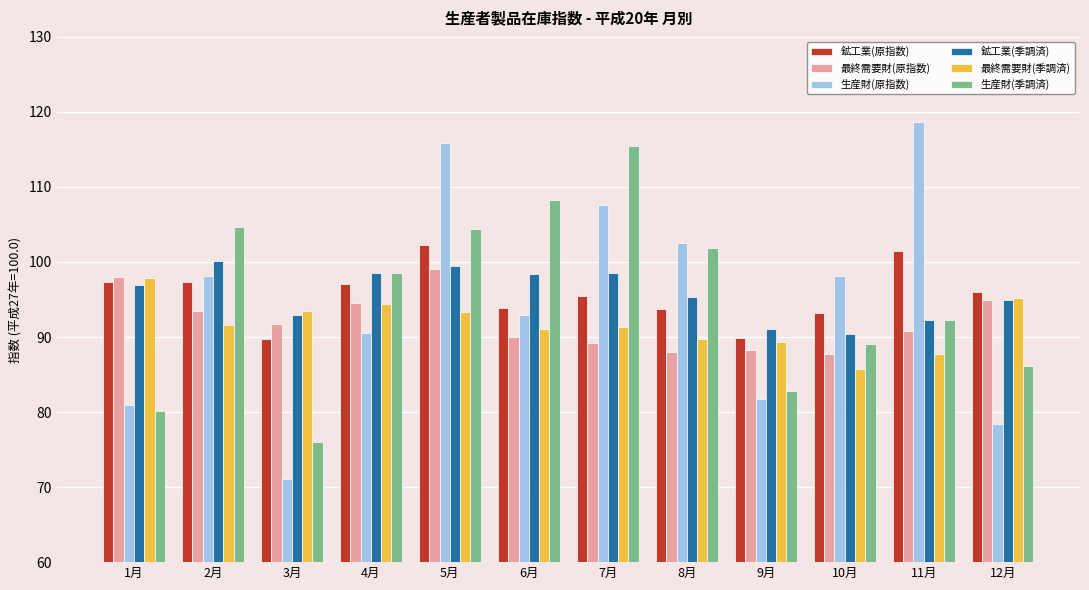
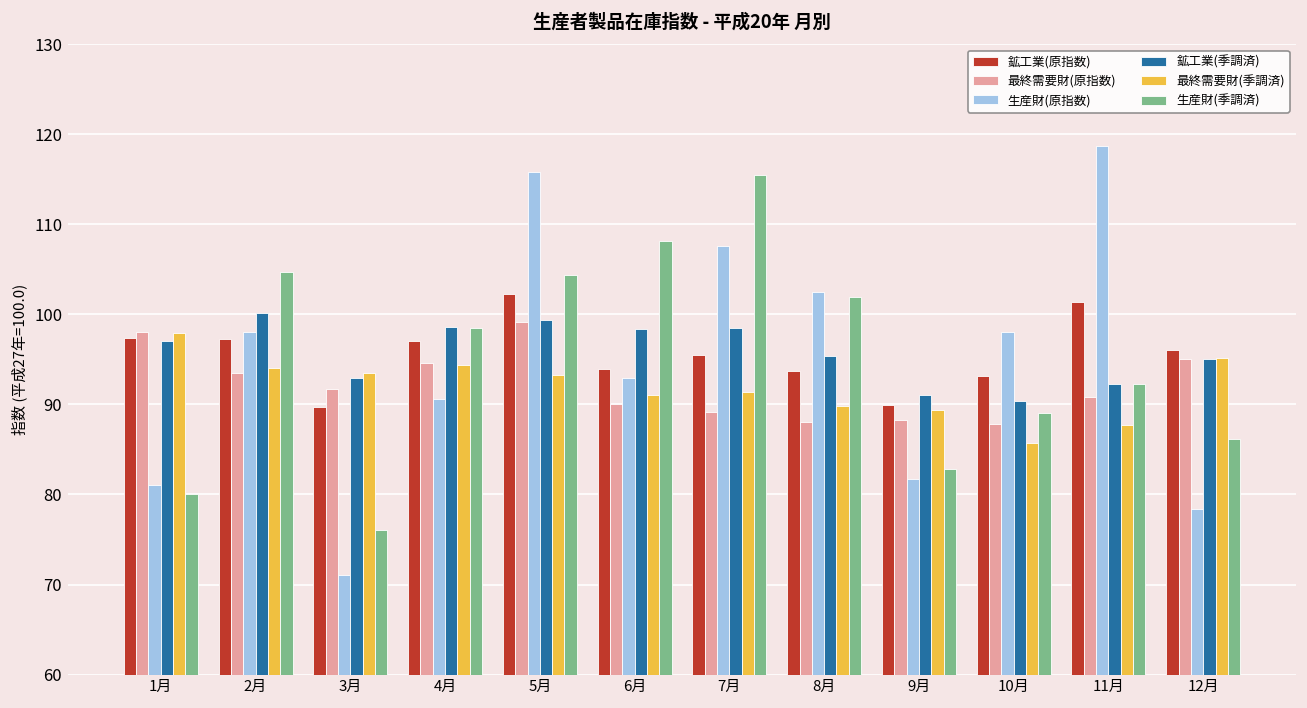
  {
    "鉱工業(原指数)": {
      "1月": 97,
      "2月": 97,
      "3月": 90,
      "4月": 97,
      "5月": 102,
      "6月": 94,
      "7月": 96,
      "8月": 94,
      "9月": 90,
      "10月": 93,
      "11月": 101,
      "12月": 96
    },
    "最終需要財(原指数)": {
      "1月": 98,
      "2月": 94,
      "3月": 92,
      "4月": 95,
      "5月": 99,
      "6月": 90,
      "7月": 89,
      "8月": 88,
      "9月": 88,
      "10月": 88,
      "11月": 91,
      "12月": 95
    },
    "生産財(原指数)": {
      "1月": 81,
      "2月": 98,
      "3月": 71,
      "4月": 91,
      "5月": 116,
      "6月": 93,
      "7月": 108,
      "8月": 103,
      "9月": 82,
      "10月": 98,
      "11月": 119,
      "12月": 78
    },
    "鉱工業(季調済)": {
      "1月": 97,
      "2月": 100,
      "3月": 93,
      "4月": 99,
      "5月": 99,
      "6月": 98,
      "7月": 99,
      "8月": 95,
      "9月": 91,
      "10月": 90,
      "11月": 92,
      "12月": 95
    },
    "最終需要財(季調済)": {
      "1月": 98,
-     "2月": 92,
+     "2月": 94,
      "3月": 94,
      "4月": 94,
      "5月": 93,
      "6月": 91,
      "7月": 91,
      "8月": 90,
      "9月": 89,
      "10月": 86,
      "11月": 88,
      "12月": 95
    },
    "生産財(季調済)": {
      "1月": 80,
      "2月": 105,
      "3月": 76,
      "4月": 99,
      "5月": 104,
      "6月": 108,
      "7月": 116,
      "8月": 102,
      "9月": 83,
      "10月": 89,
      "11月": 92,
      "12月": 86
    }
  }
